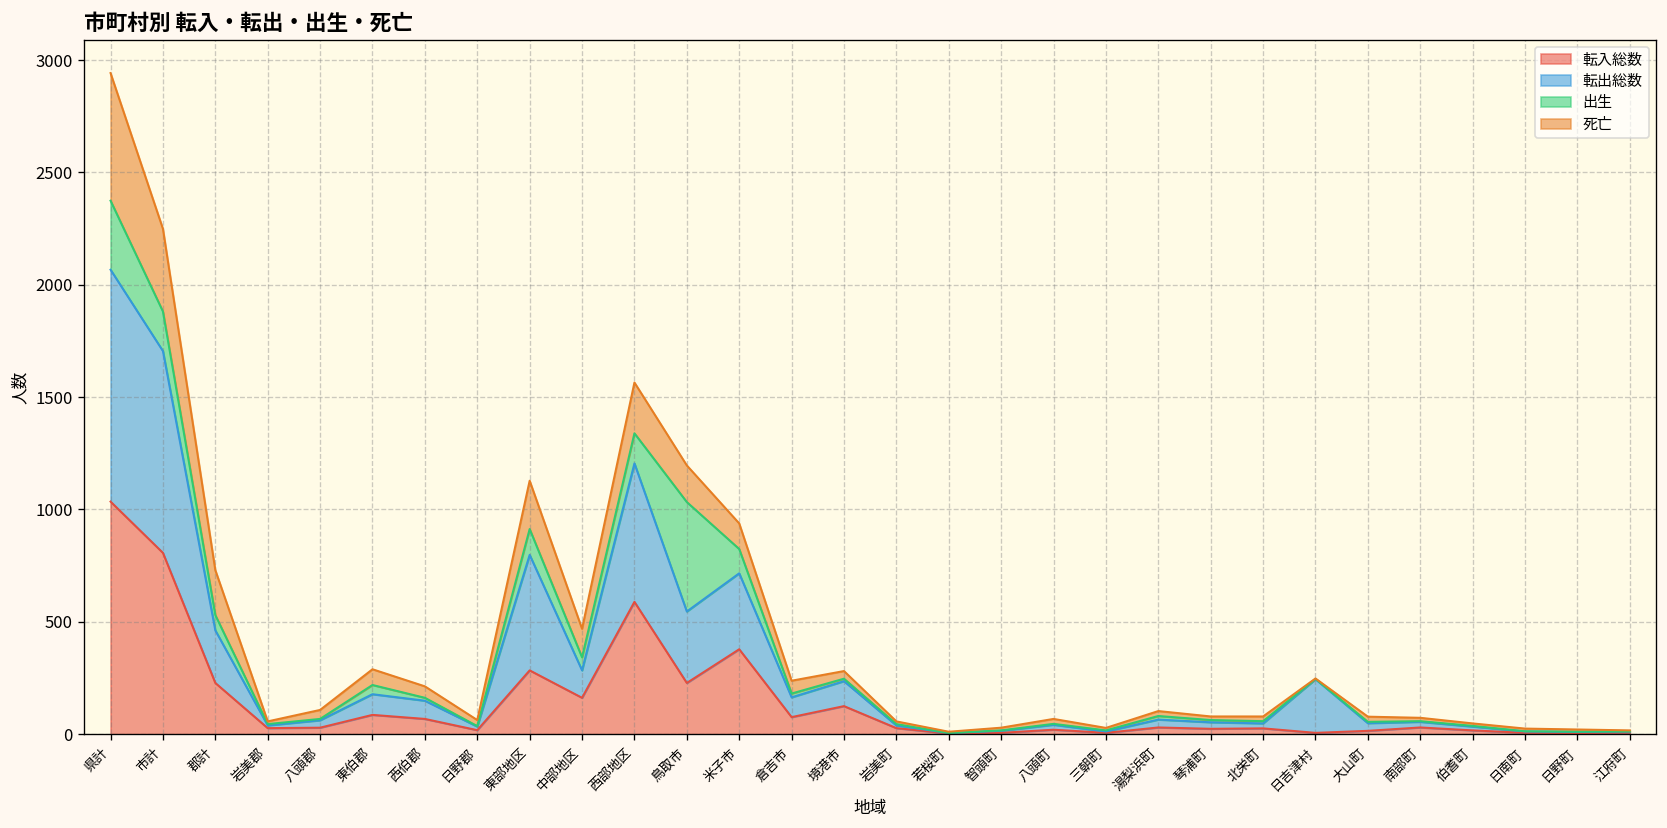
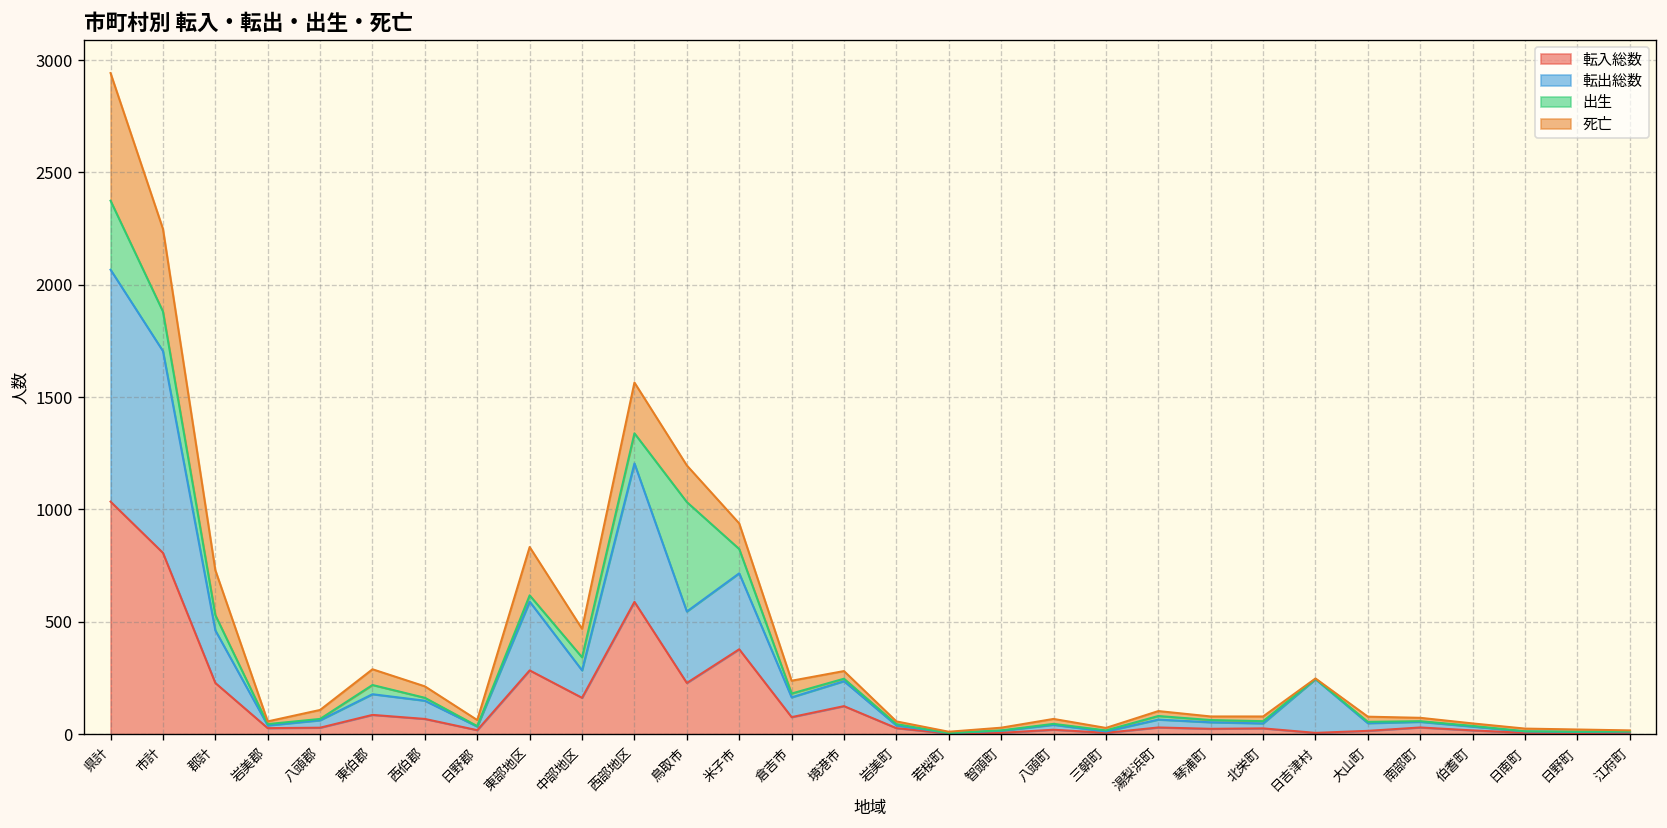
  {
    "転出総数": {
      "県計": 1030,
      "市計": 900,
      "郡計": 230,
      "東伯郡": 90,
-     "東部地区": 510,
+     "東部地区": 310,
      "中部地区": 120,
      "西部地区": 620,
      "鳥取市": 320,
      "米子市": 340,
      "倉吉市": 90,
      "湯梨浜町": 40
    },
    "出生": {
      "県計": 310,
      "市計": 180,
      "郡計": 70,
      "東伯郡": 40,
-     "東部地区": 120,
+     "東部地区": 30,
      "中部地区": 60,
      "西部地区": 130,
      "鳥取市": 490,
      "米子市": 110,
      "倉吉市": 20,
      "湯梨浜町": 20
    }
  }
